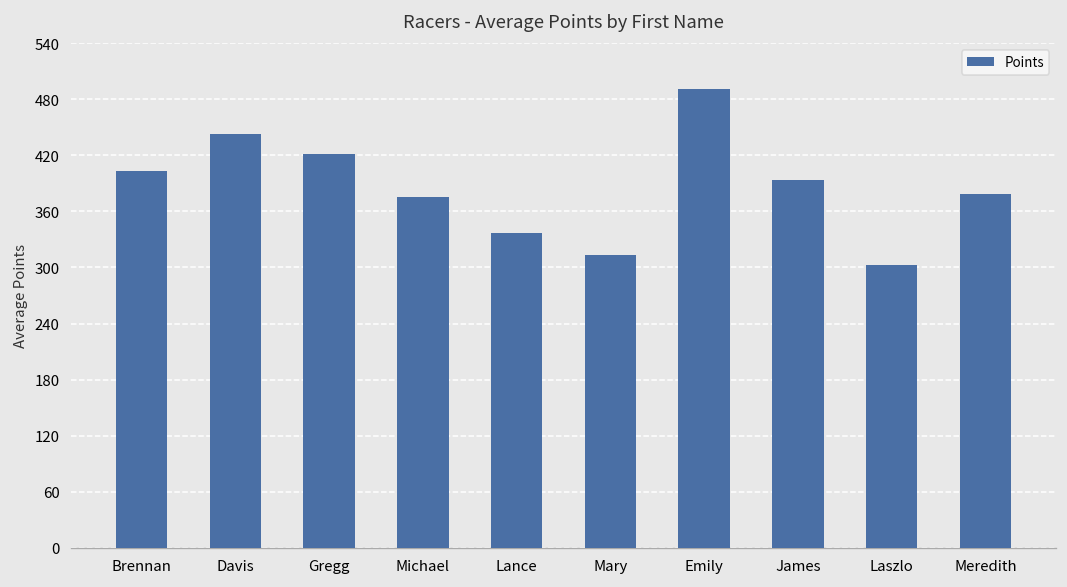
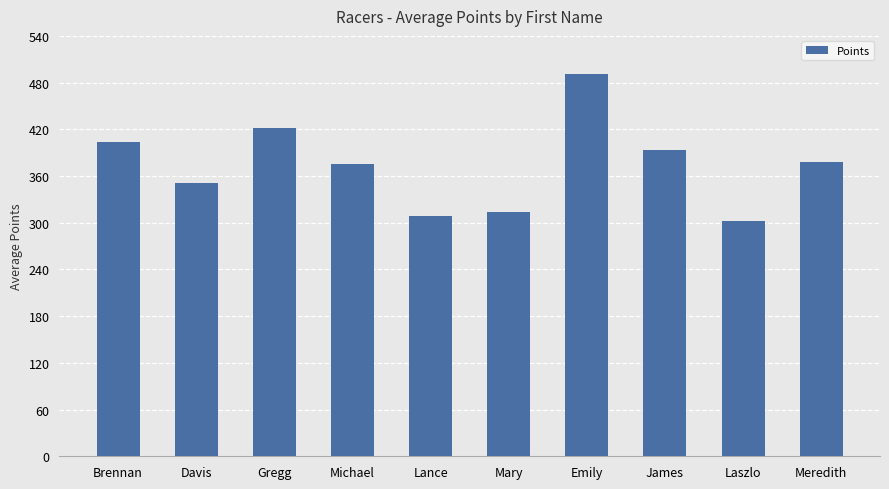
  {
    "Brennan": 400,
-   "Davis": 440,
+   "Davis": 350,
    "Gregg": 420,
    "Michael": 380,
-   "Lance": 340,
+   "Lance": 310,
    "Mary": 310,
    "Emily": 490,
    "James": 390,
    "Laszlo": 300,
    "Meredith": 380
  }
